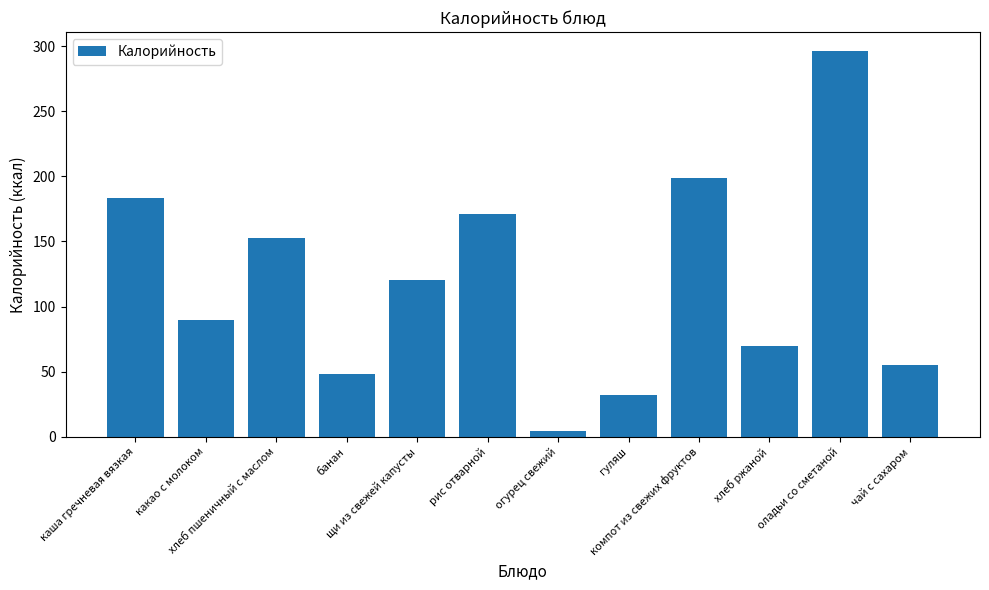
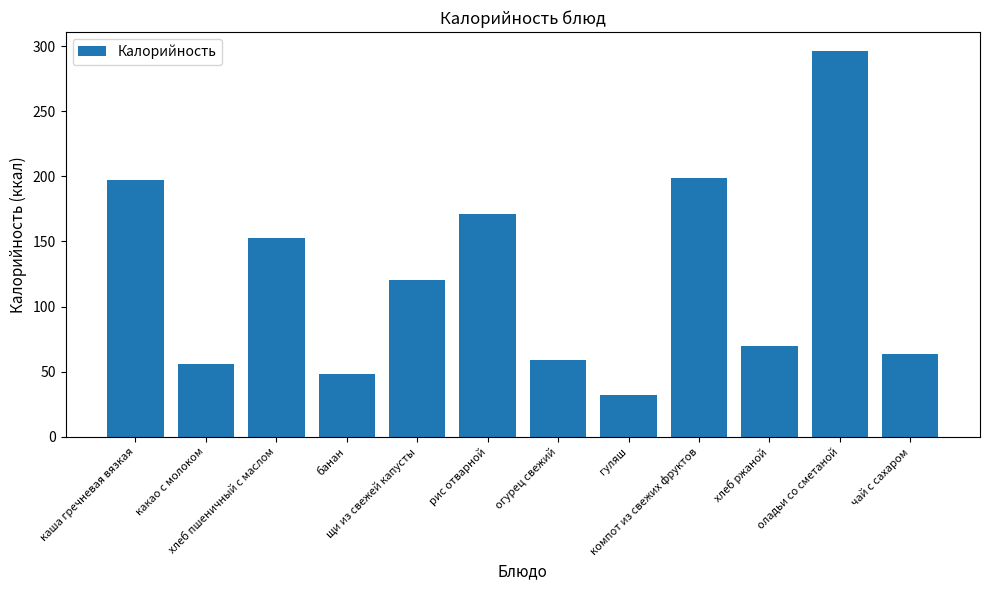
  {
-   "каша гречневая вязкая": 184,
-   "какао с молоком": 90,
+   "каша гречневая вязкая": 198,
+   "какао с молоком": 56,
    "хлеб пшеничный с маслом": 153,
    "банан": 48,
    "щи из свежей капусты": 120,
    "рис отварной": 171,
-   "огурец свежий": 4,
+   "огурец свежий": 59,
    "гуляш": 32,
    "компот из свежих фруктов": 199,
    "хлеб ржаной": 70,
    "оладьи со сметаной": 296,
-   "чай с сахаром": 55
+   "чай с сахаром": 63
  }
